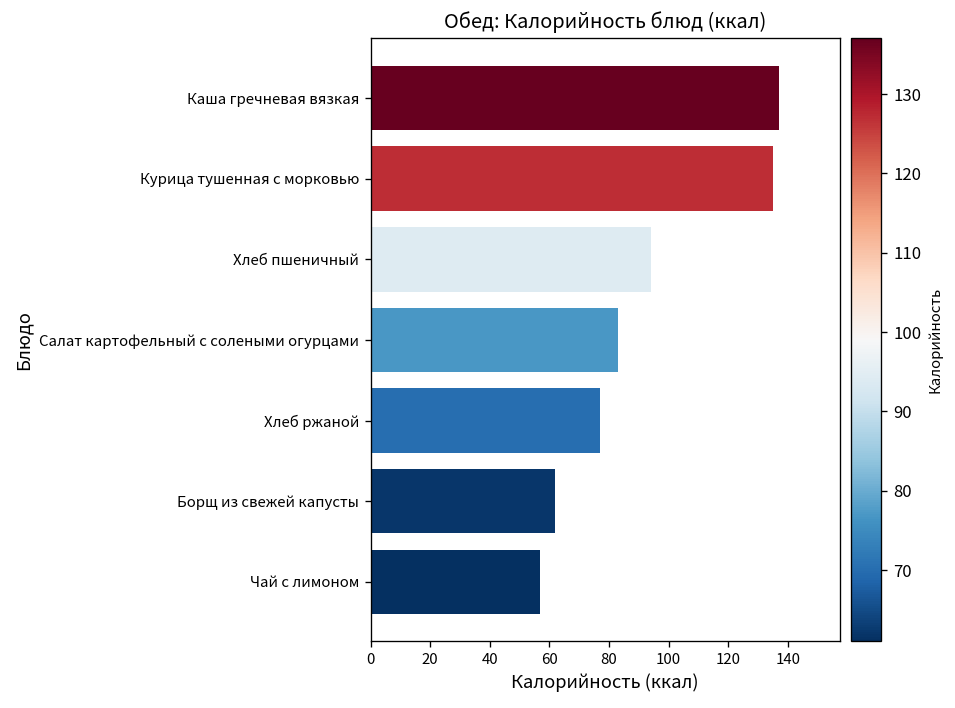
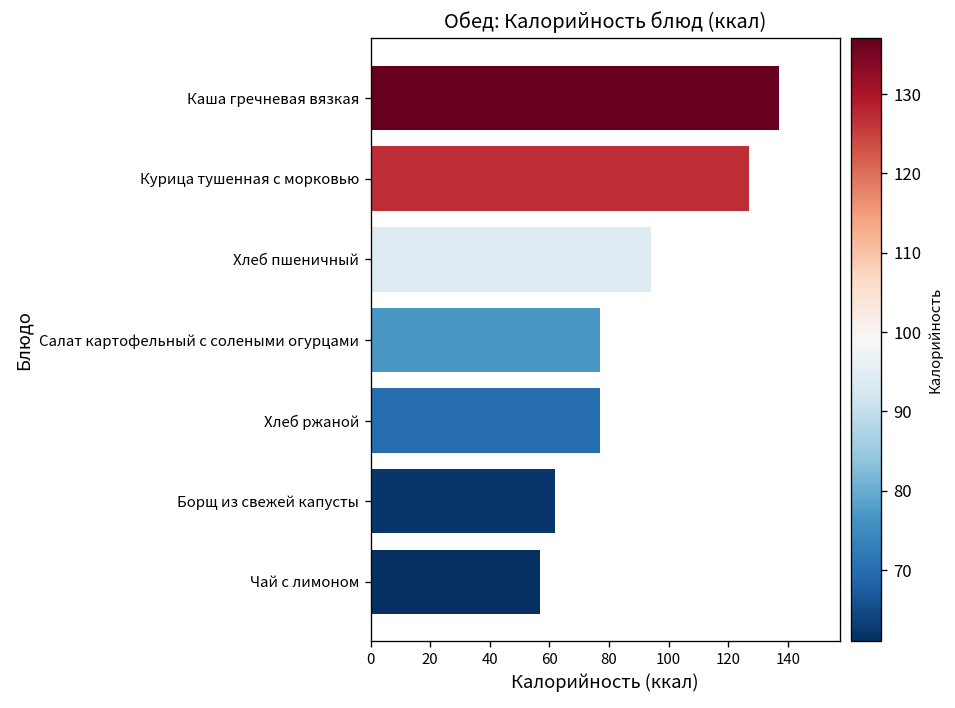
  {
    "Каша гречневая вязкая": 137,
-   "Курица тушенная с морковью": 135,
+   "Курица тушенная с морковью": 127,
    "Хлеб пшеничный": 94,
-   "Салат картофельный с солеными огурцами": 83,
+   "Салат картофельный с солеными огурцами": 77,
    "Хлеб ржаной": 77,
    "Борщ из свежей капусты": 62,
    "Чай с лимоном": 57
  }
